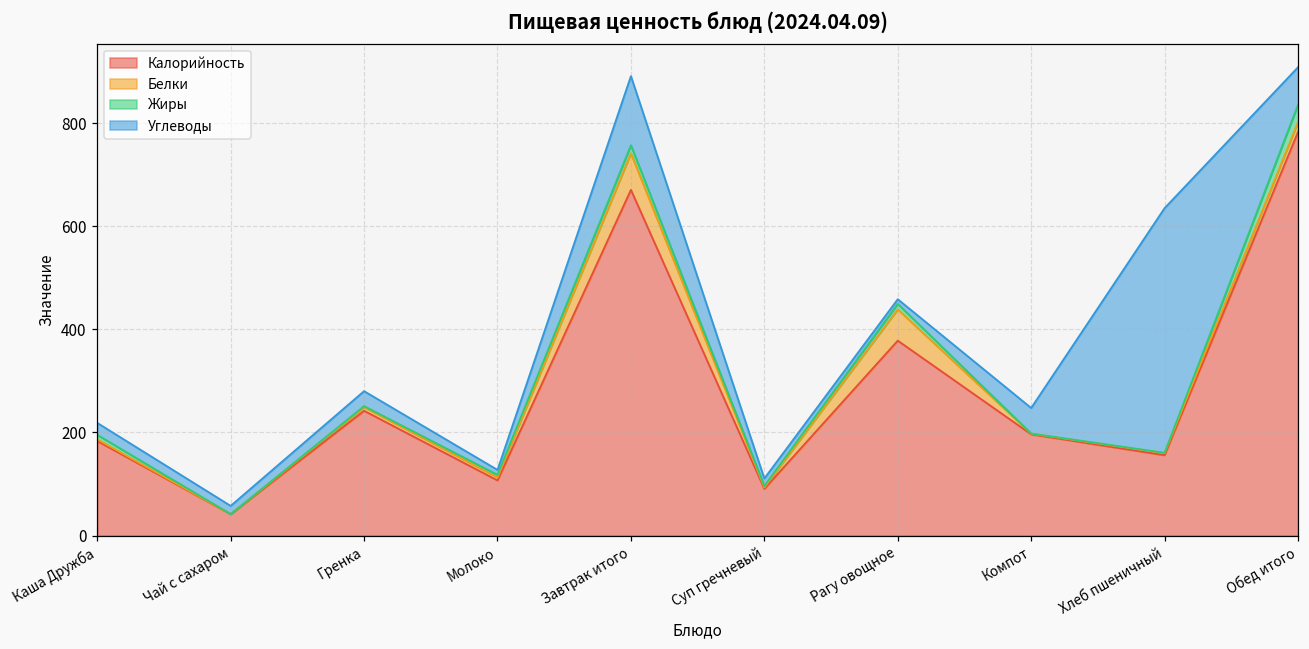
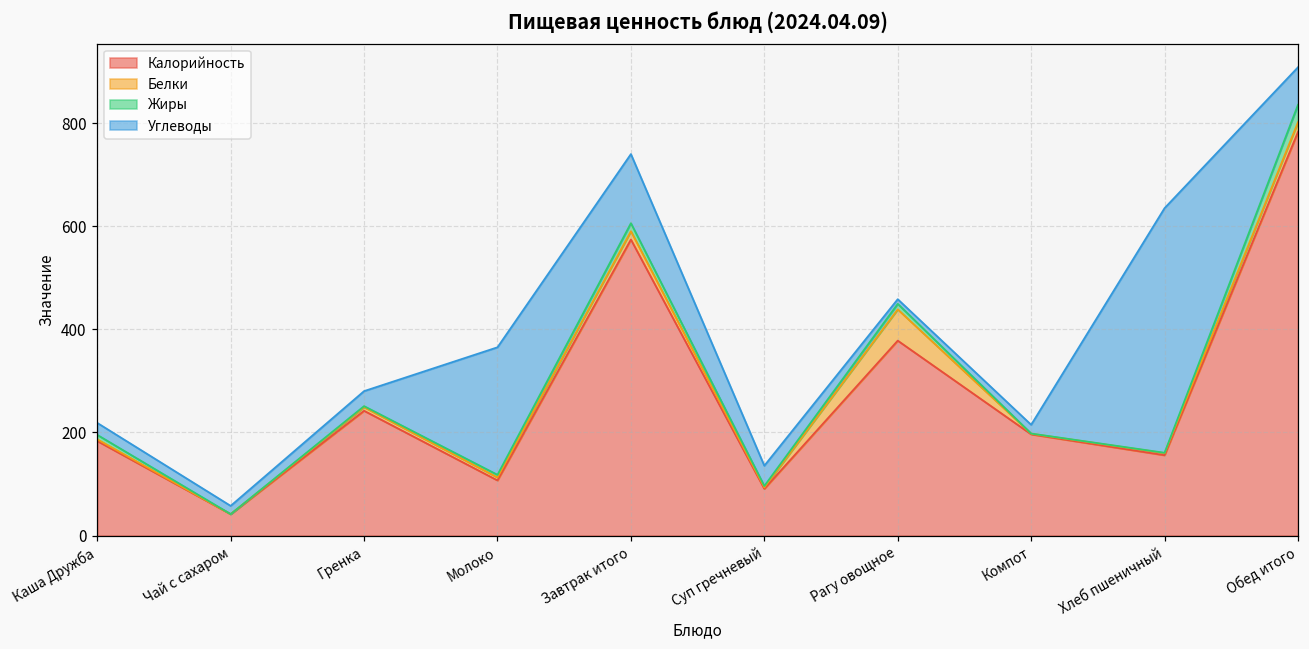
  {
    "Калорийность": {
      "Гренка": 240,
      "Молоко": 110,
-     "Завтрак итого": 670,
+     "Завтрак итого": 570,
      "Рагу овощное": 380,
      "Обед итого": 780
    },
    "Белки": {
-     "Завтрак итого": 70,
+     "Завтрак итого": 20,
      "Рагу овощное": 60,
      "Обед итого": 20
    },
    "Жиры": {
      "Каша Дружба": 10,
      "Завтрак итого": 20,
      "Рагу овощное": 10,
      "Обед итого": 30
    },
    "Углеводы": {
      "Каша Дружба": 20,
      "Чай с сахаром": 20,
      "Гренка": 30,
-     "Молоко": 10,
+     "Молоко": 250,
      "Завтрак итого": 130,
-     "Суп гречневый": 10,
+     "Суп гречневый": 40,
      "Рагу овощное": 10,
-     "Компот": 50,
+     "Компот": 20,
      "Хлеб пшеничный": 470,
      "Обед итого": 70
    }
  }
